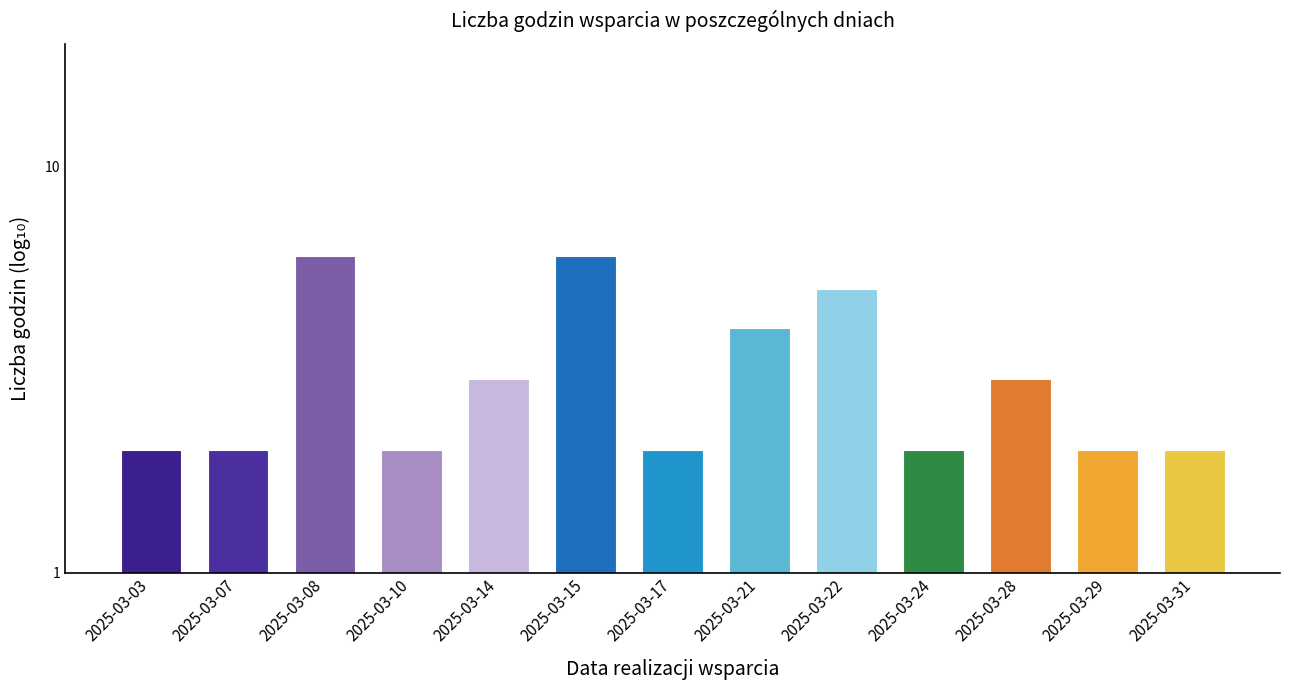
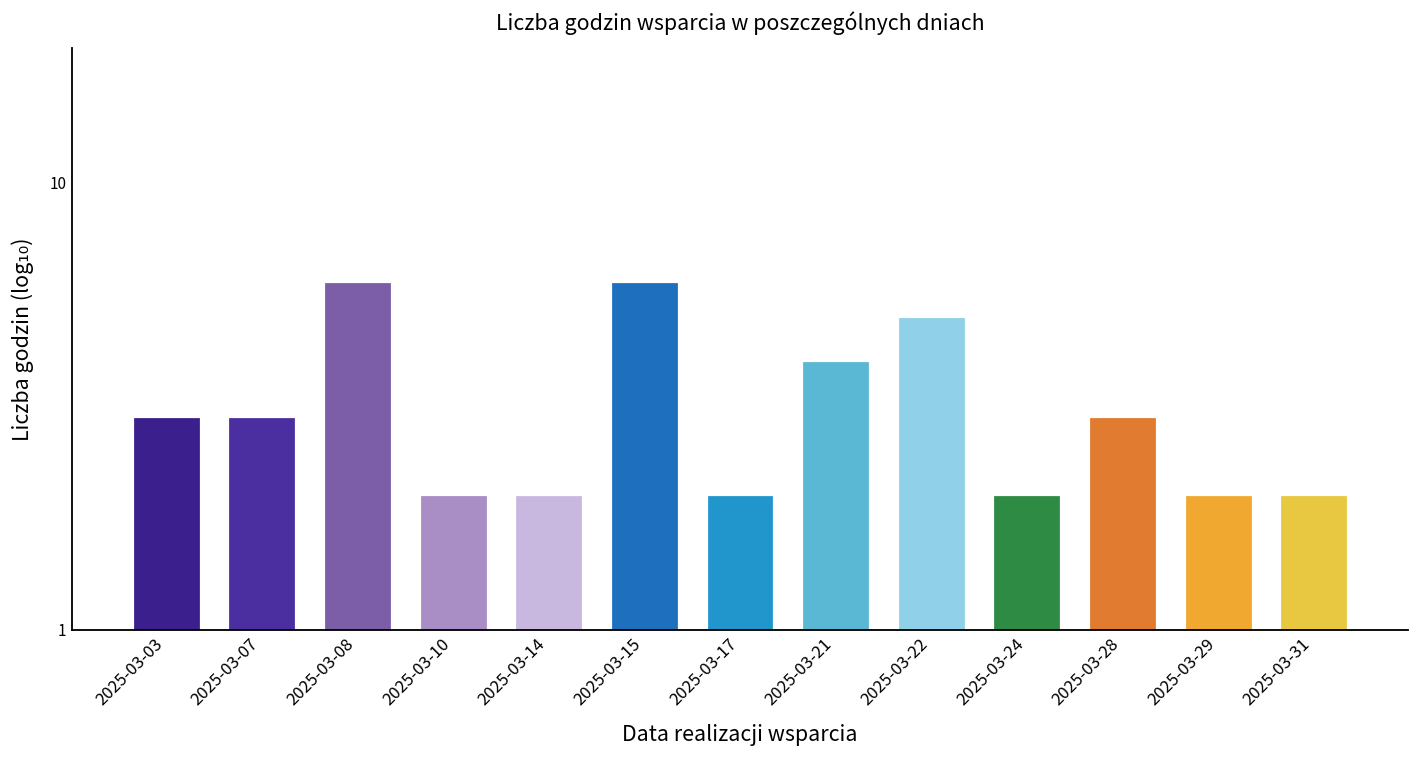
  {
-   "2025-03-03": 2,
-   "2025-03-07": 2,
+   "2025-03-03": 3,
+   "2025-03-07": 3,
    "2025-03-08": 6,
    "2025-03-10": 2,
-   "2025-03-14": 3,
+   "2025-03-14": 2,
    "2025-03-15": 6,
    "2025-03-17": 2,
    "2025-03-21": 4,
    "2025-03-22": 5,
    "2025-03-24": 2,
    "2025-03-28": 3,
    "2025-03-29": 2,
    "2025-03-31": 2
  }
